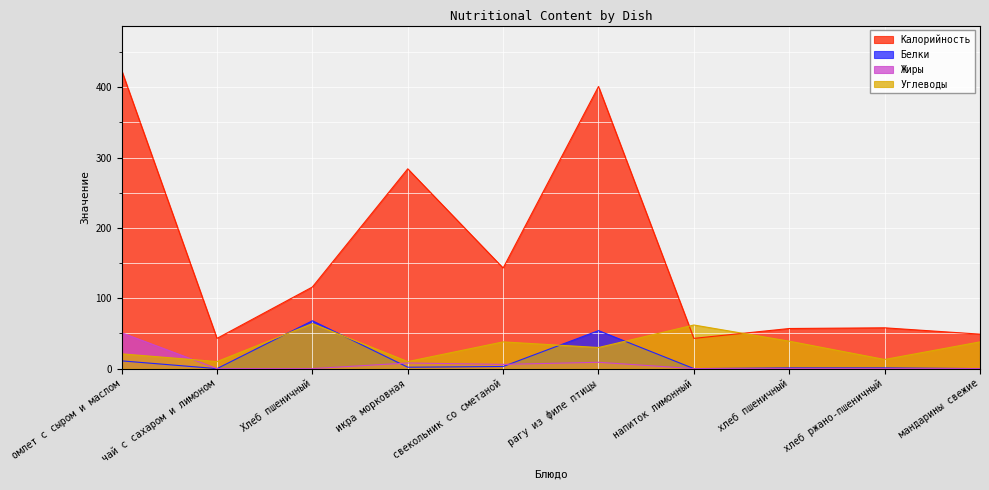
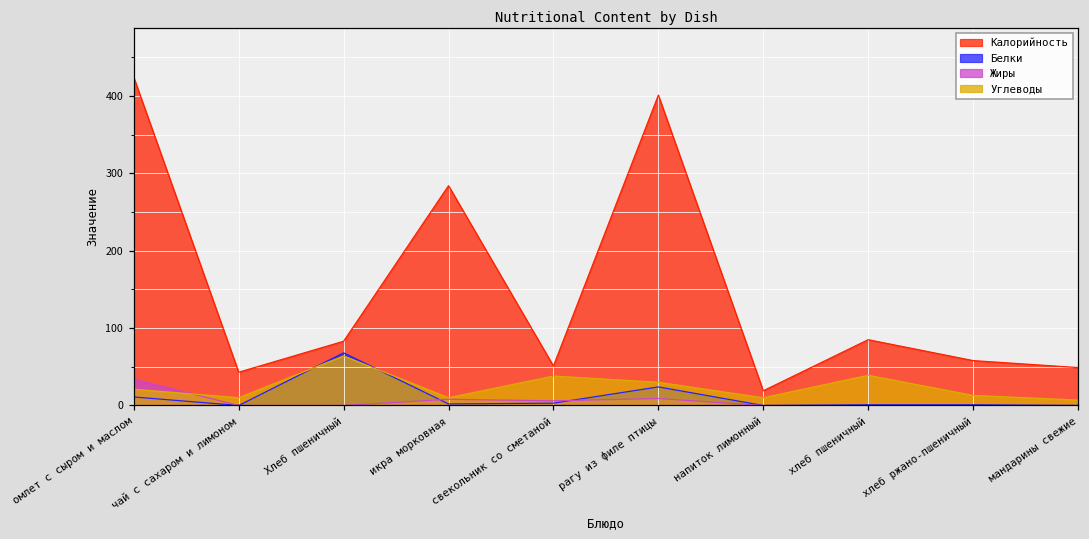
  {
    "Калорийность": {
      "омлет с сыром и маслом": 420,
      "чай с сахаром и лимоном": 40,
-     "Хлеб пшеничный": 120,
+     "Хлеб пшеничный": 80,
      "икра морковная": 280,
-     "свекольник со сметаной": 140,
+     "свекольник со сметаной": 50,
      "рагу из филе птицы": 400,
-     "напиток лимонный": 40,
-     "хлеб пшеничный": 60,
+     "напиток лимонный": 20,
+     "хлеб пшеничный": 90,
      "хлеб ржано-пшеничный": 60,
      "мандарины свежие": 50
    },
    "Белки": {
      "омлет с сыром и маслом": 10,
      "Хлеб пшеничный": 70,
      "икра морковная": 0,
-     "рагу из филе птицы": 50
+     "рагу из филе птицы": 20
    },
    "Жиры": {
-     "омлет с сыром и маслом": 50,
+     "омлет с сыром и маслом": 30,
      "Хлеб пшеничный": 0,
      "рагу из филе птицы": 10
    },
    "Углеводы": {
      "омлет с сыром и маслом": 20,
      "чай с сахаром и лимоном": 10,
      "Хлеб пшеничный": 60,
      "свекольник со сметаной": 40,
      "рагу из филе птицы": 30,
-     "напиток лимонный": 60,
+     "напиток лимонный": 10,
      "хлеб пшеничный": 40,
      "хлеб ржано-пшеничный": 10,
-     "мандарины свежие": 40
+     "мандарины свежие": 10
    }
  }
